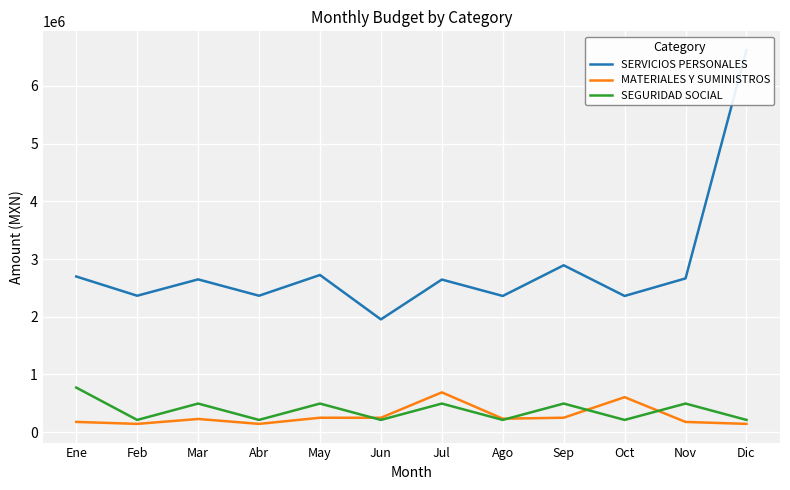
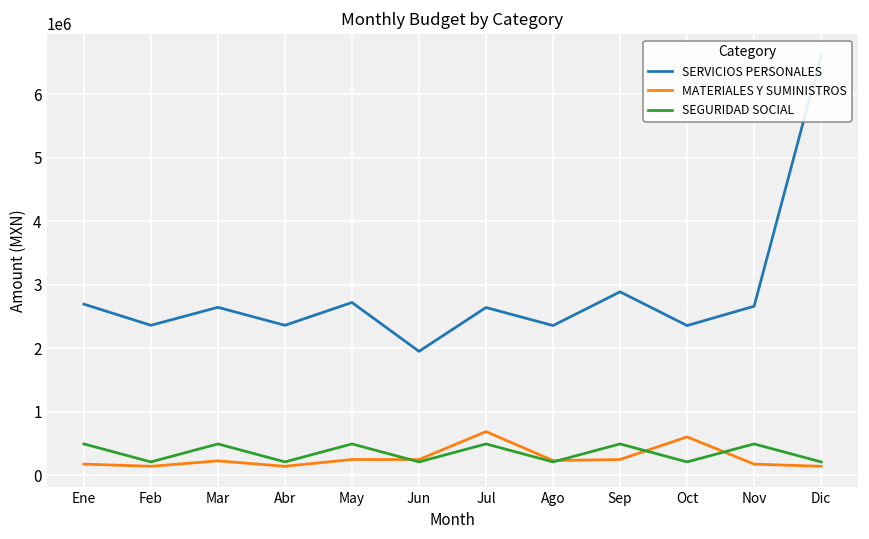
  {
    "SERVICIOS PERSONALES": {
      "Ene": 2700000,
      "Feb": 2400000,
      "Mar": 2600000,
      "Abr": 2400000,
      "May": 2700000,
      "Jun": 2000000,
      "Jul": 2600000,
      "Ago": 2400000,
      "Sep": 2900000,
      "Oct": 2400000,
      "Nov": 2700000
    },
    "MATERIALES Y SUMINISTROS": {
      "Ene": 200000,
      "Feb": 100000,
      "Mar": 200000,
      "Abr": 100000,
      "May": 300000,
      "Jul": 700000,
      "Sep": 300000,
      "Oct": 600000,
      "Nov": 200000,
      "Dic": 100000
    },
    "SEGURIDAD SOCIAL": {
-     "Ene": 800000,
+     "Ene": 500000,
      "Feb": 200000,
      "Mar": 500000,
      "Abr": 200000,
      "May": 500000,
      "Jul": 500000,
      "Sep": 500000,
      "Oct": 200000,
      "Nov": 500000,
      "Dic": 200000
    }
  }
